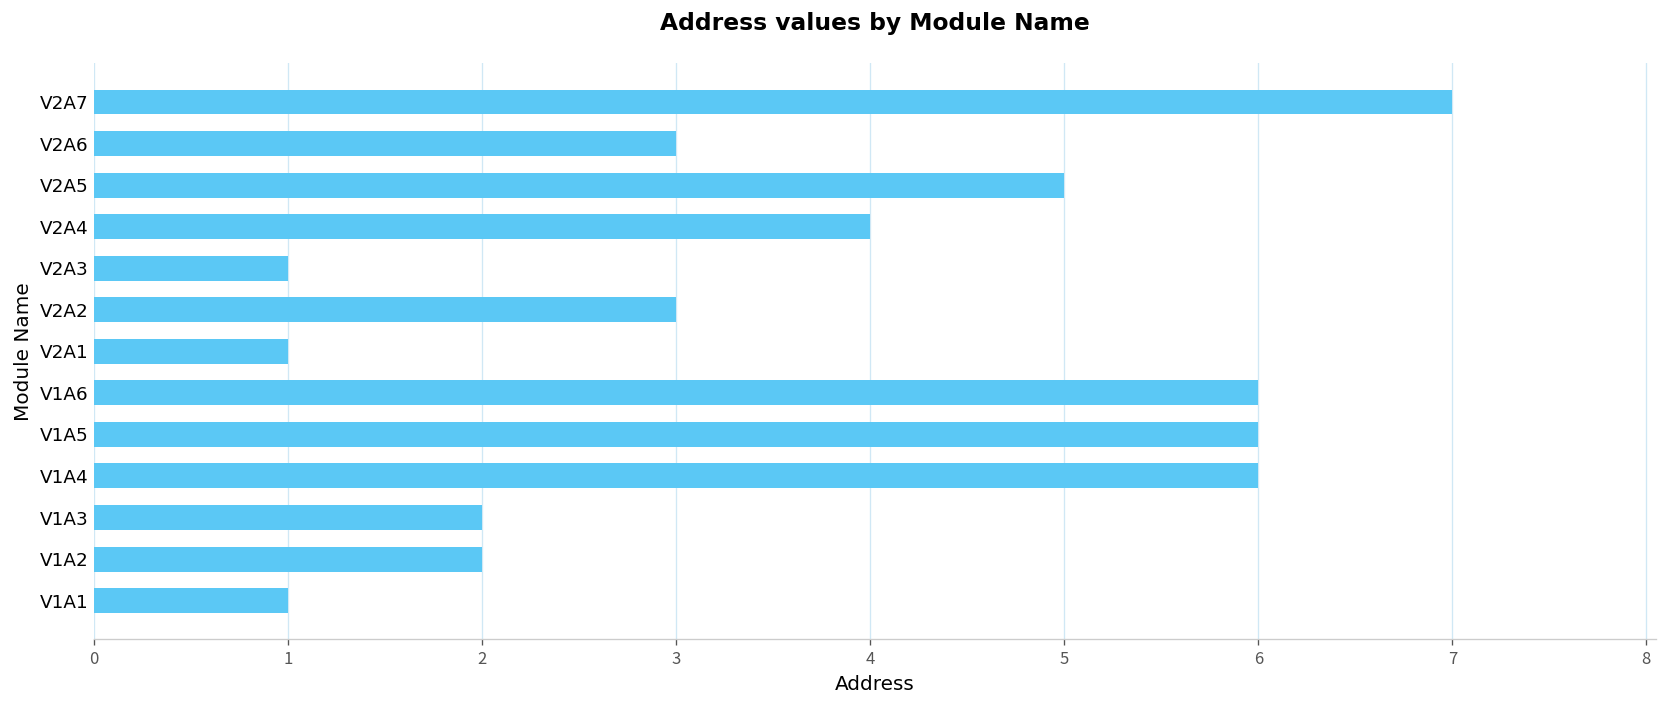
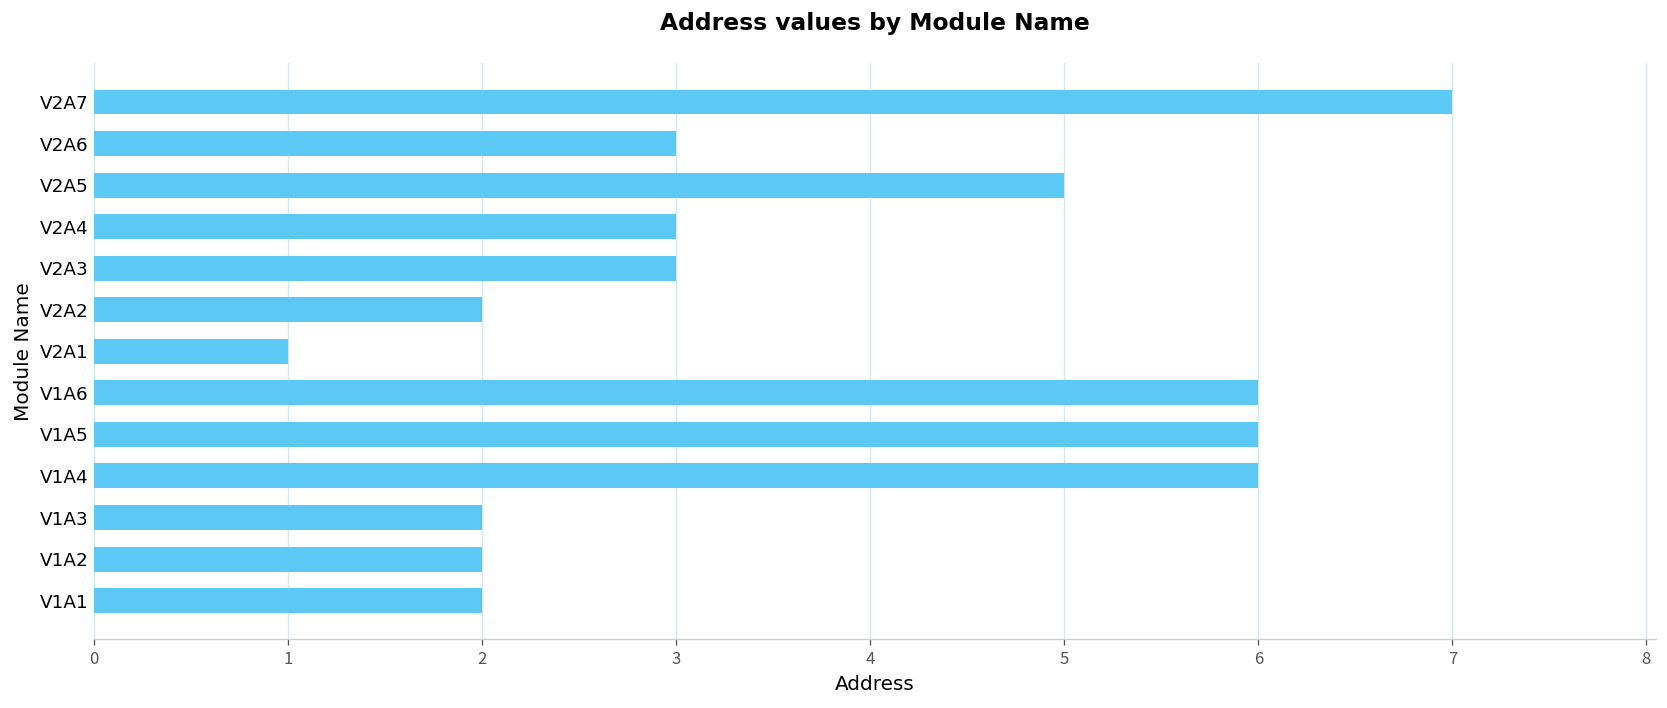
  {
    "V2A7": 7,
    "V2A6": 3,
    "V2A5": 5,
-   "V2A4": 4,
-   "V2A3": 1,
-   "V2A2": 3,
+   "V2A4": 3,
+   "V2A3": 3,
+   "V2A2": 2,
    "V2A1": 1,
    "V1A6": 6,
    "V1A5": 6,
    "V1A4": 6,
    "V1A3": 2,
    "V1A2": 2,
-   "V1A1": 1
+   "V1A1": 2
  }
